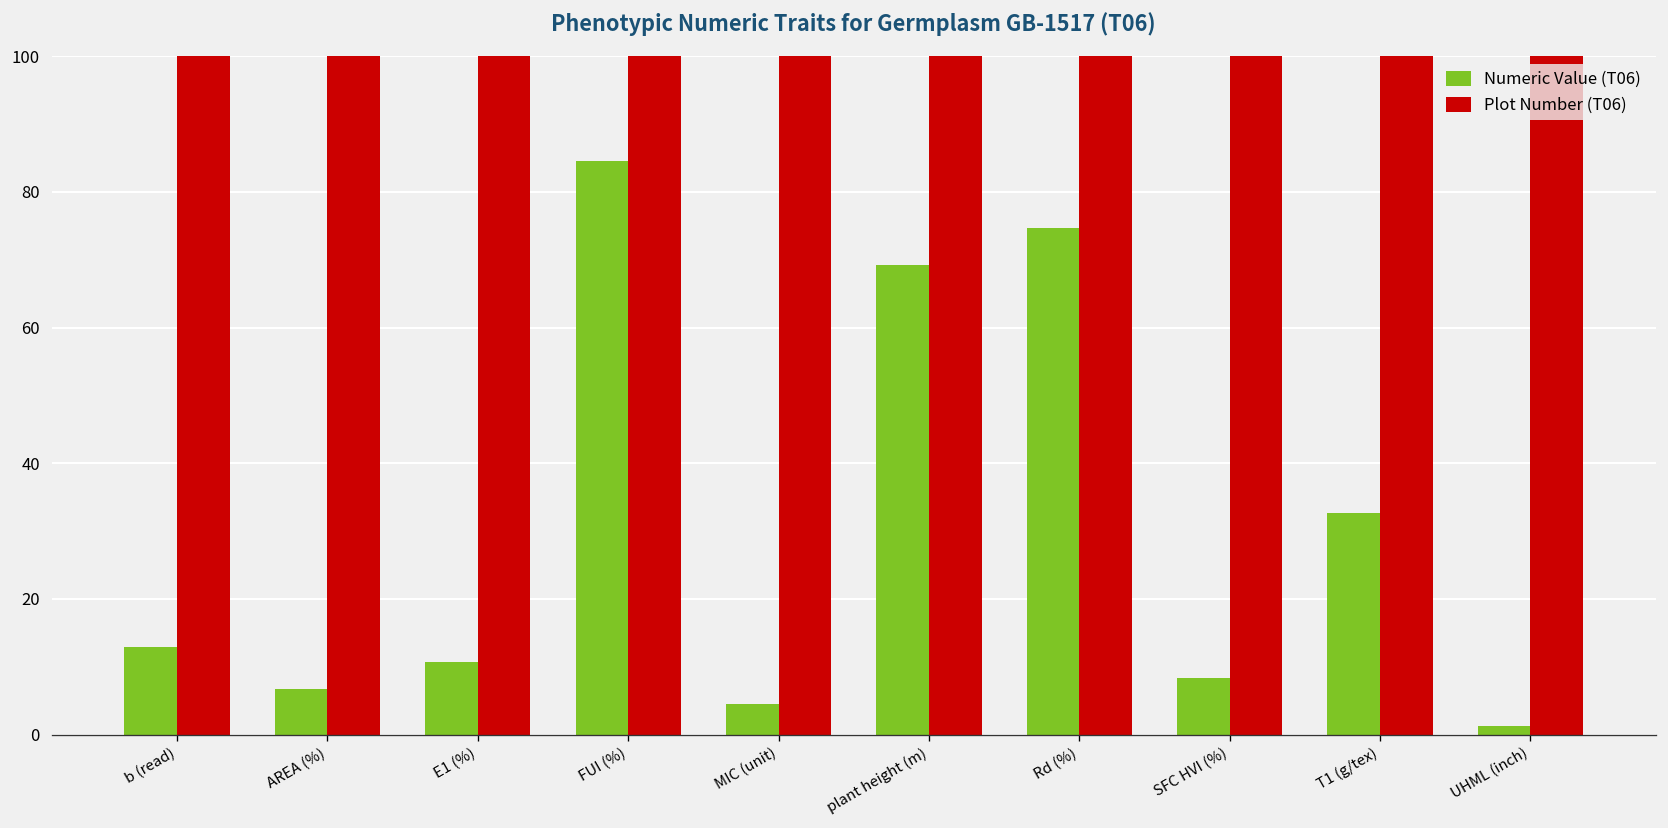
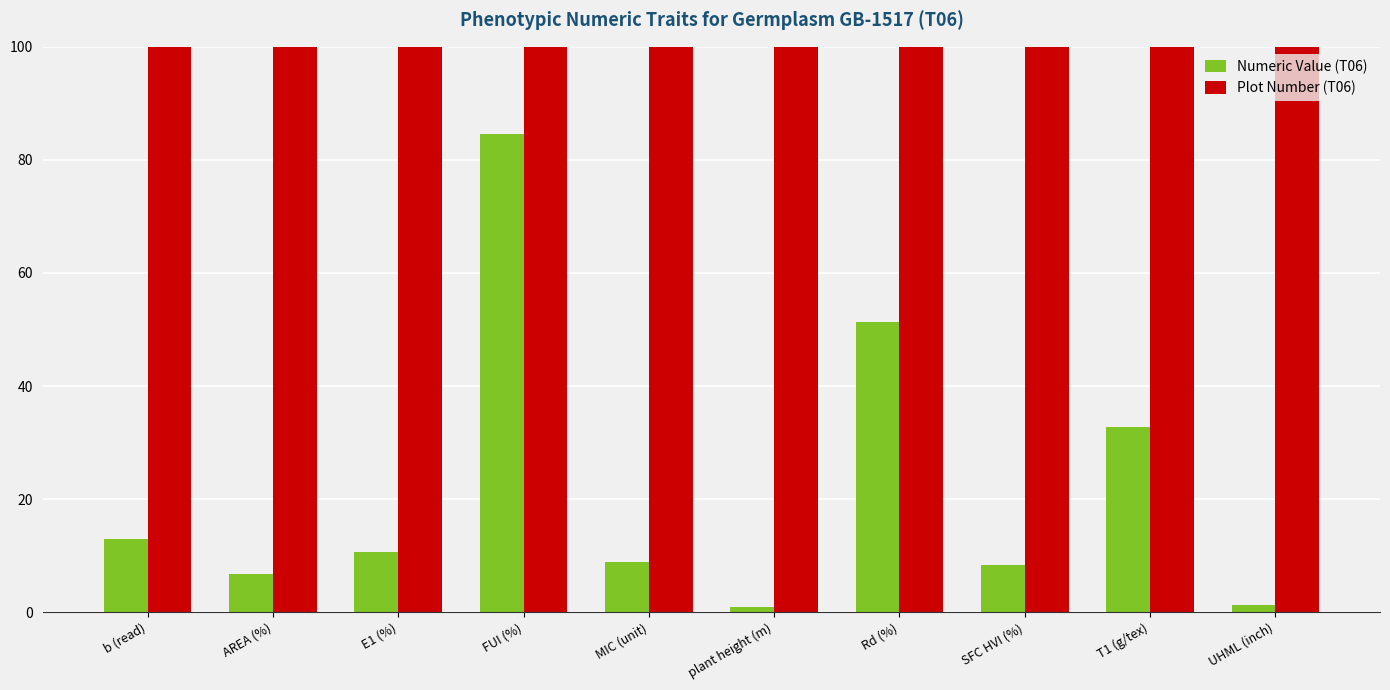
  {
    "Numeric Value (T06)": {
      "b (read)": 13,
      "AREA (%)": 7,
      "E1 (%)": 11,
      "FUI (%)": 85,
-     "MIC (unit)": 5,
-     "plant height (m)": 69,
-     "Rd (%)": 75,
+     "MIC (unit)": 9,
+     "plant height (m)": 1,
+     "Rd (%)": 51,
      "SFC HVI (%)": 8,
      "T1 (g/tex)": 33,
      "UHML (inch)": 1
    }
  }
